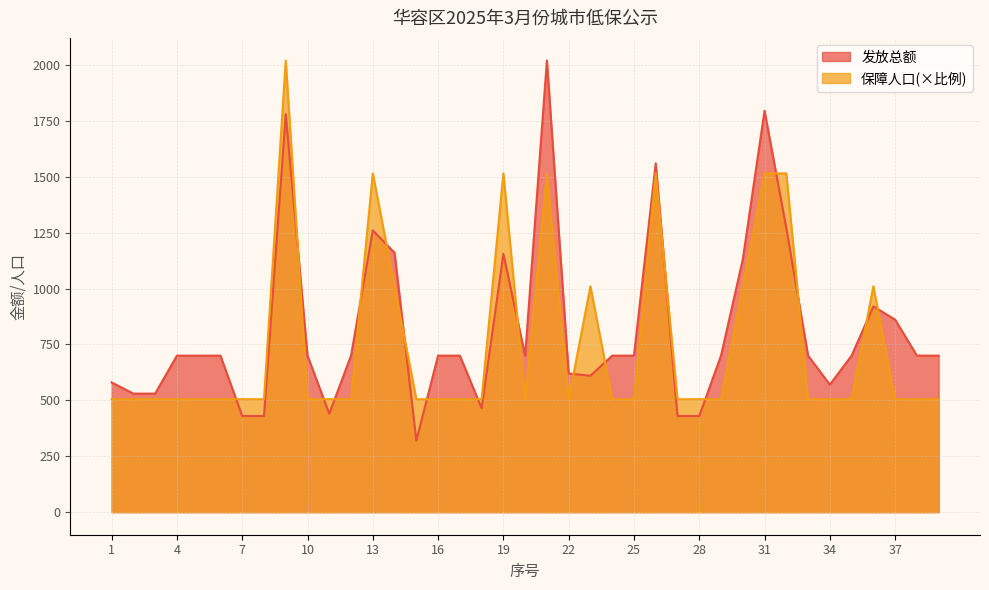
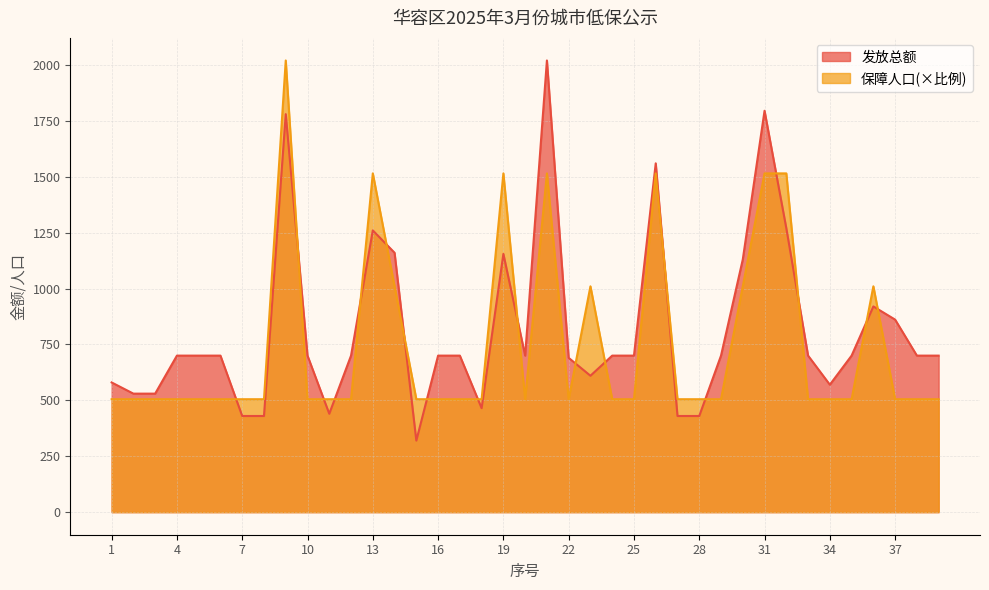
  {
    "发放总额": {
      "1": 580,
      "4": 700,
      "7": 430,
      "10": 700,
      "13": 1260,
      "16": 700,
      "19": 1160,
-     "22": 620,
+     "22": 690,
      "25": 700,
      "28": 430,
      "31": 1800,
      "34": 570,
      "37": 860
    },
    "保障人口(×比例)": {
      "1": 510,
      "4": 510,
      "7": 510,
      "10": 510,
      "13": 1520,
      "16": 510,
      "19": 1520,
      "22": 510,
      "25": 510,
      "28": 510,
      "31": 1520,
      "34": 510,
      "37": 510
    }
  }
